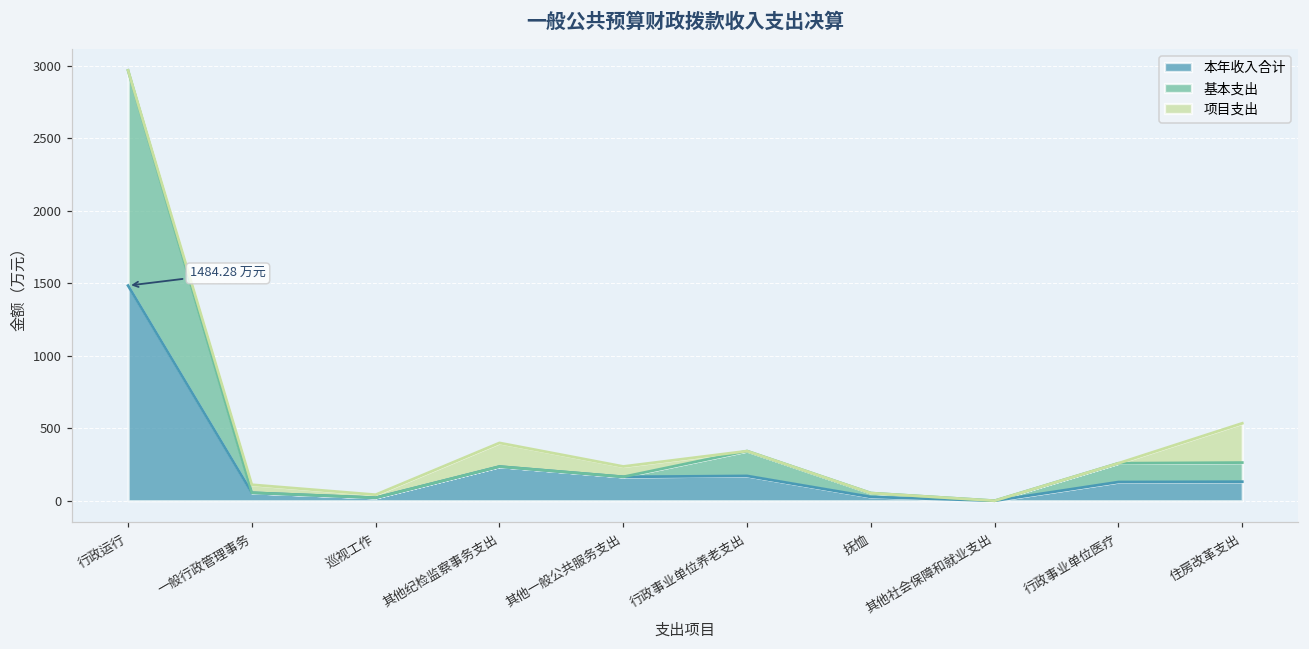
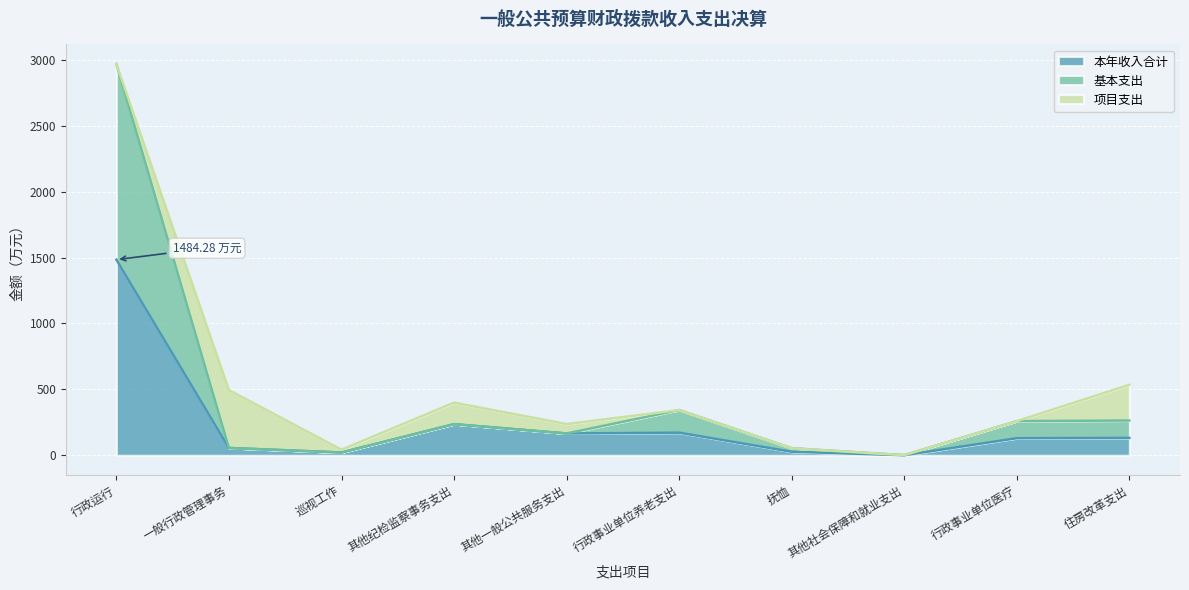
  {
    "项目支出": {
-     "一般行政管理事务": 60,
+     "一般行政管理事务": 440,
      "巡视工作": 20,
      "其他纪检监察事务支出": 160,
      "其他一般公共服务支出": 70,
      "住房改革支出": 270
    }
  }
